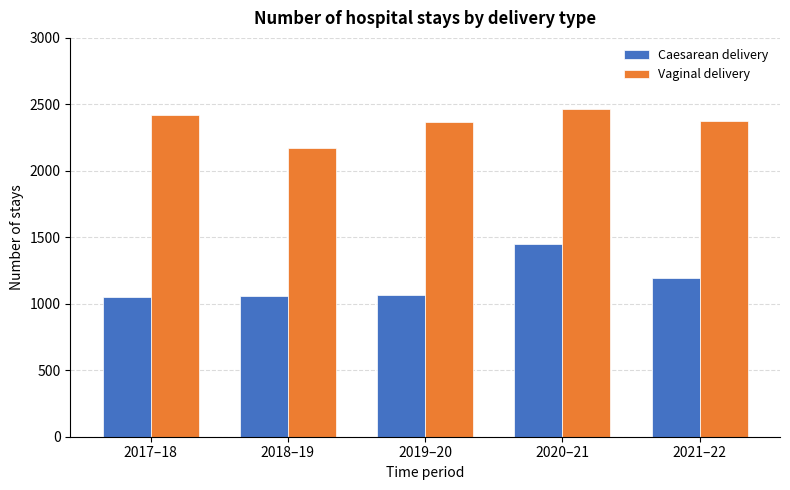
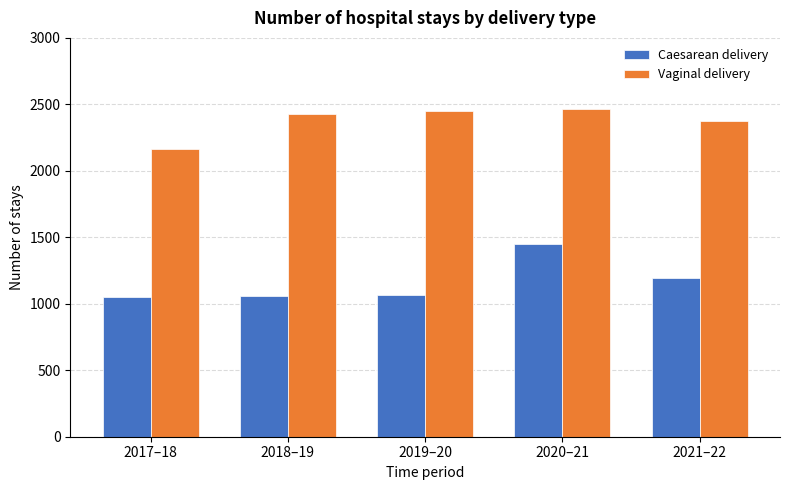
  {
    "Caesarean delivery": {
      "2017–18": 1050,
      "2018–19": 1060,
      "2019–20": 1070,
      "2020–21": 1450,
      "2021–22": 1190
    },
    "Vaginal delivery": {
-     "2017–18": 2420,
-     "2018–19": 2170,
-     "2019–20": 2370,
+     "2017–18": 2160,
+     "2018–19": 2430,
+     "2019–20": 2450,
      "2020–21": 2470,
      "2021–22": 2380
    }
  }
